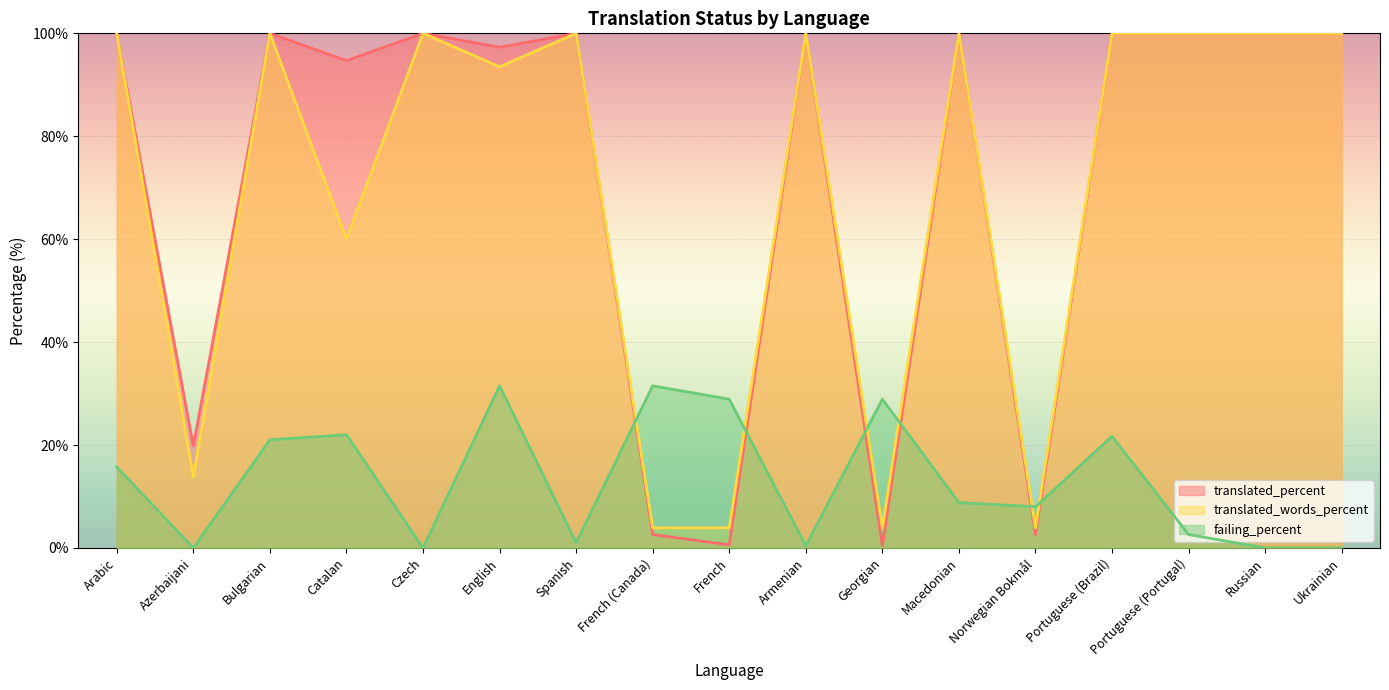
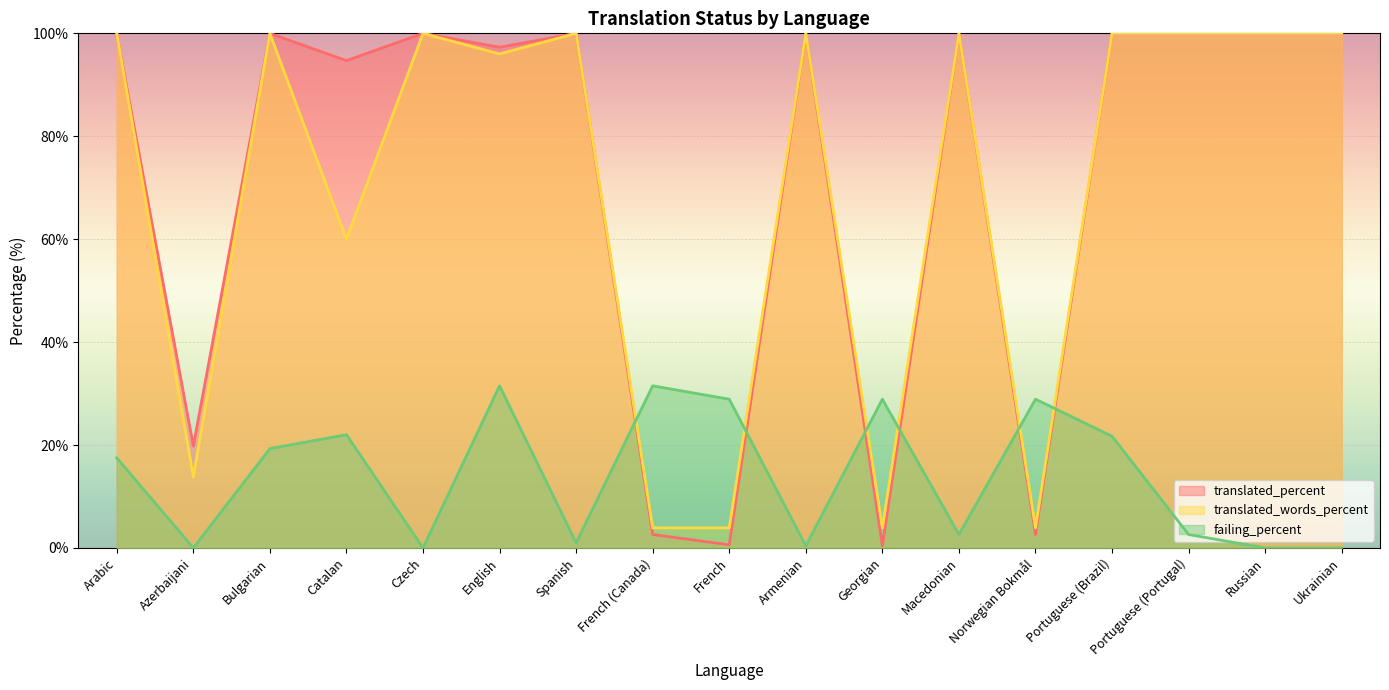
  {
    "translated_percent": {
      "Azerbaijani": "20%",
      "Catalan": "95%",
      "English": "97%",
      "French (Canada)": "3%",
      "French": "1%",
      "Georgian": "0%",
      "Norwegian Bokmål": "3%"
    },
    "translated_words_percent": {
      "Azerbaijani": "14%",
      "Catalan": "60%",
-     "English": "94%",
+     "English": "96%",
      "French (Canada)": "4%",
      "French": "4%",
      "Georgian": "4%",
      "Norwegian Bokmål": "4%"
    },
    "failing_percent": {
-     "Arabic": "16%",
+     "Arabic": "18%",
      "Azerbaijani": "0%",
-     "Bulgarian": "21%",
+     "Bulgarian": "19%",
      "Catalan": "22%",
      "Czech": "0%",
      "English": "32%",
      "Spanish": "1%",
      "French (Canada)": "32%",
      "French": "29%",
      "Armenian": "0%",
      "Georgian": "29%",
-     "Macedonian": "9%",
-     "Norwegian Bokmål": "8%",
+     "Macedonian": "3%",
+     "Norwegian Bokmål": "29%",
      "Portuguese (Brazil)": "22%",
      "Russian": "0%",
      "Ukrainian": "0%"
    }
  }
